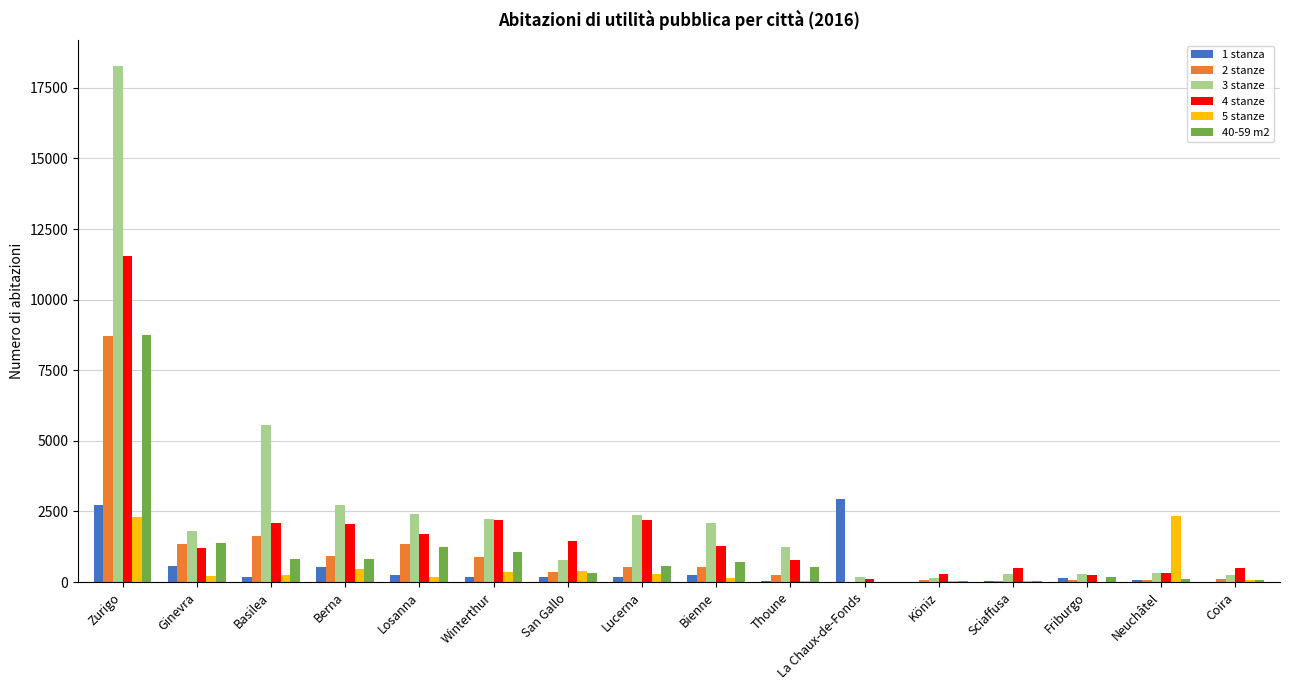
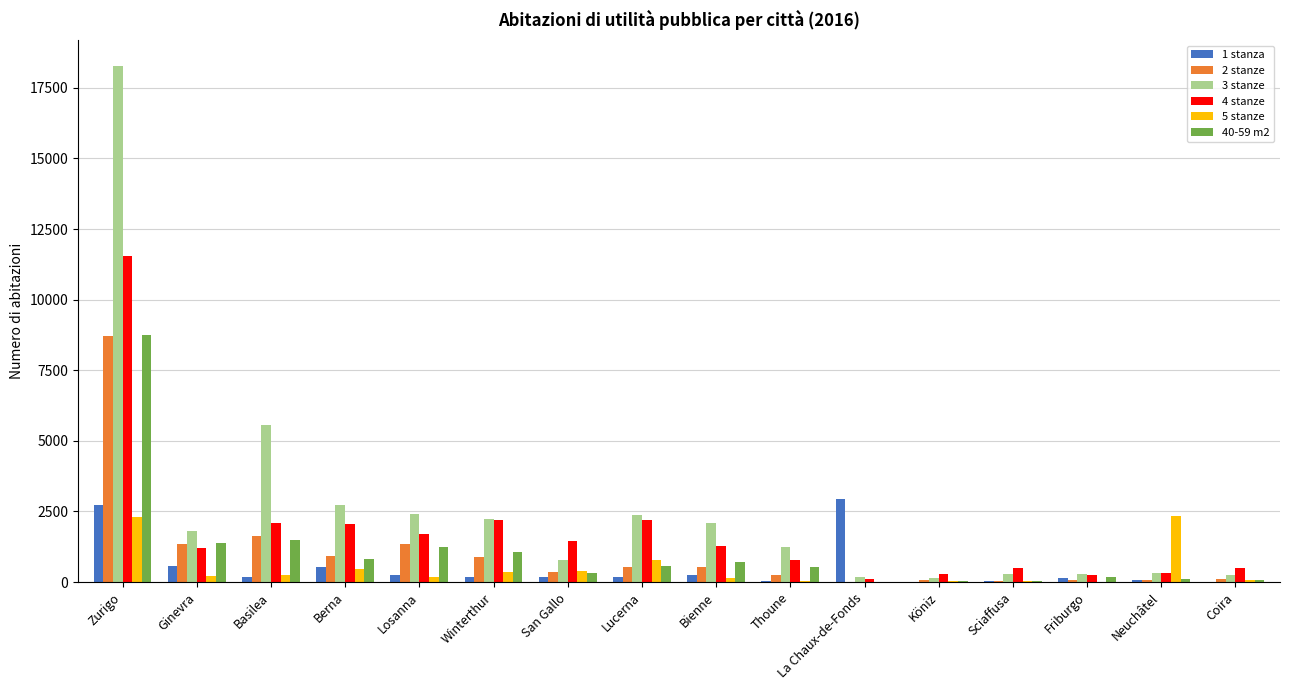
  {
    "1 stanza": {
      "Zurigo": 2700,
      "Ginevra": 600,
      "Basilea": 200,
      "Berna": 500,
      "Losanna": 200,
      "Winterthur": 200,
      "San Gallo": 200,
      "Lucerna": 200,
      "Bienne": 200,
      "La Chaux-de-Fonds": 2900,
      "Friburgo": 100
    },
    "2 stanze": {
      "Zurigo": 8700,
      "Ginevra": 1300,
      "Basilea": 1600,
      "Berna": 900,
      "Losanna": 1400,
      "Winterthur": 900,
      "San Gallo": 300,
      "Lucerna": 500,
      "Bienne": 500,
      "Thoune": 300,
      "Neuchâtel": 100,
      "Coira": 100
    },
    "3 stanze": {
      "Zurigo": 18300,
      "Ginevra": 1800,
      "Basilea": 5600,
      "Berna": 2700,
      "Losanna": 2400,
      "Winterthur": 2200,
      "San Gallo": 800,
      "Lucerna": 2400,
      "Bienne": 2100,
      "Thoune": 1200,
      "La Chaux-de-Fonds": 200,
      "Köniz": 100,
      "Sciaffusa": 300,
      "Friburgo": 300,
      "Neuchâtel": 300,
      "Coira": 300
    },
    "4 stanze": {
      "Zurigo": 11500,
      "Ginevra": 1200,
      "Basilea": 2100,
      "Berna": 2100,
      "Losanna": 1700,
      "Winterthur": 2200,
      "San Gallo": 1500,
      "Lucerna": 2200,
      "Bienne": 1300,
      "Thoune": 800,
      "La Chaux-de-Fonds": 100,
      "Köniz": 300,
      "Sciaffusa": 500,
      "Friburgo": 300,
      "Neuchâtel": 300,
      "Coira": 500
    },
    "5 stanze": {
      "Zurigo": 2300,
      "Ginevra": 200,
      "Basilea": 300,
      "Berna": 500,
      "Losanna": 200,
      "Winterthur": 400,
      "San Gallo": 400,
-     "Lucerna": 300,
+     "Lucerna": 800,
      "Bienne": 100,
      "Neuchâtel": 2300
    },
    "40-59 m2": {
      "Zurigo": 8700,
      "Ginevra": 1400,
-     "Basilea": 800,
+     "Basilea": 1500,
      "Berna": 800,
      "Losanna": 1200,
      "Winterthur": 1100,
      "San Gallo": 300,
      "Lucerna": 600,
      "Bienne": 700,
      "Thoune": 500,
      "Friburgo": 200,
      "Neuchâtel": 100,
      "Coira": 100
    }
  }
